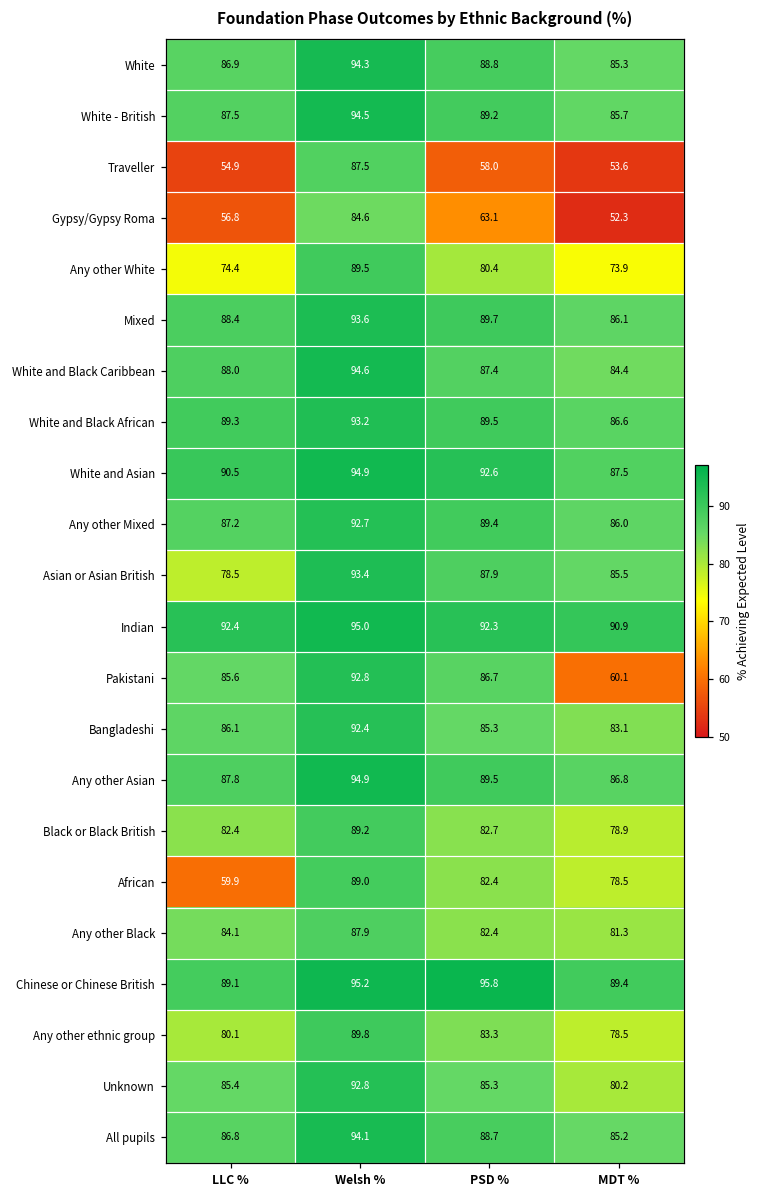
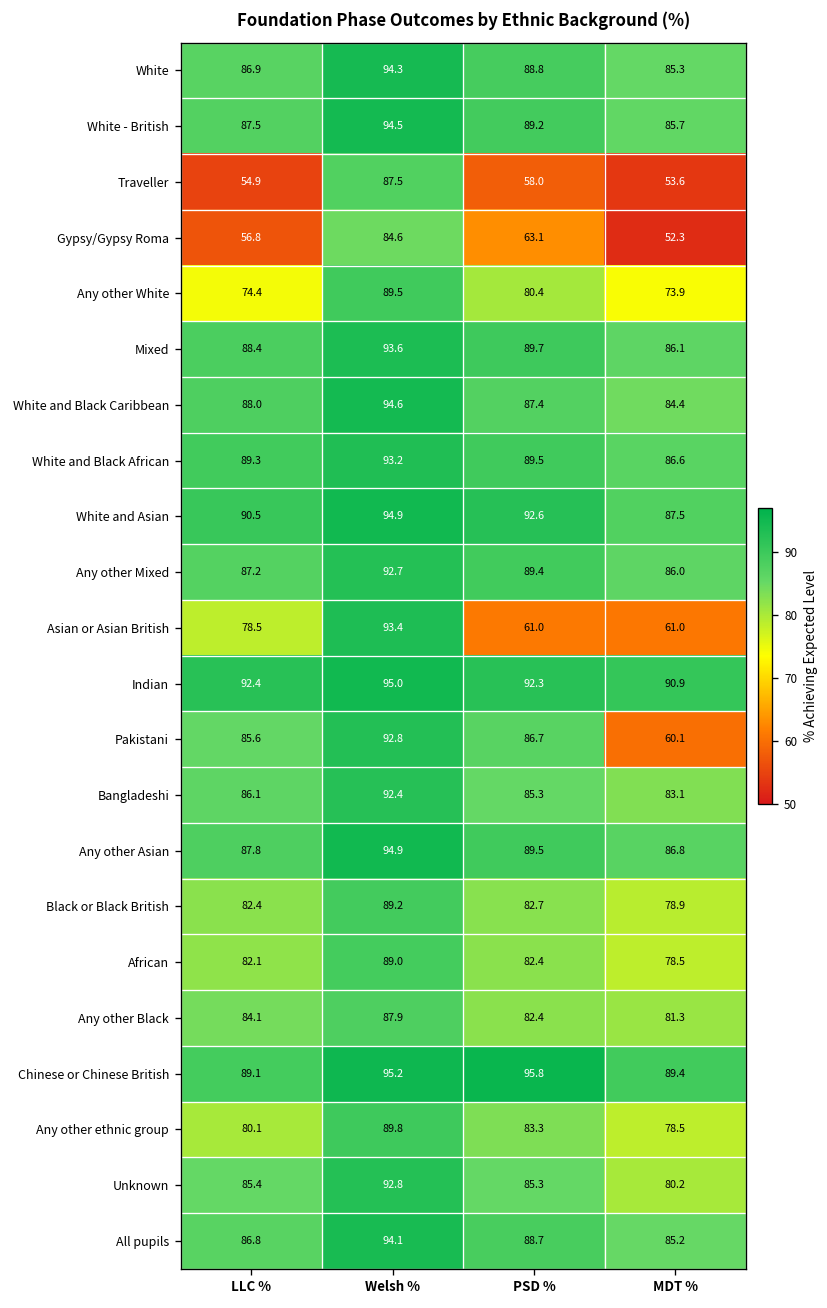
  {
    "White": {
      "LLC %": 86.9,
      "Welsh %": 94.3,
      "PSD %": 88.8,
      "MDT %": 85.3
    },
    "White - British": {
      "LLC %": 87.5,
      "Welsh %": 94.5,
      "PSD %": 89.2,
      "MDT %": 85.7
    },
    "Traveller": {
      "LLC %": 54.9,
      "Welsh %": 87.5,
      "PSD %": 58.0,
      "MDT %": 53.6
    },
    "Gypsy/Gypsy Roma": {
      "LLC %": 56.8,
      "Welsh %": 84.6,
      "PSD %": 63.1,
      "MDT %": 52.3
    },
    "Any other White": {
      "LLC %": 74.4,
      "Welsh %": 89.5,
      "PSD %": 80.4,
      "MDT %": 73.9
    },
    "Mixed": {
      "LLC %": 88.4,
      "Welsh %": 93.6,
      "PSD %": 89.7,
      "MDT %": 86.1
    },
    "White and Black Caribbean": {
      "LLC %": 88.0,
      "Welsh %": 94.6,
      "PSD %": 87.4,
      "MDT %": 84.4
    },
    "White and Black African": {
      "LLC %": 89.3,
      "Welsh %": 93.2,
      "PSD %": 89.5,
      "MDT %": 86.6
    },
    "White and Asian": {
      "LLC %": 90.5,
      "Welsh %": 94.9,
      "PSD %": 92.6,
      "MDT %": 87.5
    },
    "Any other Mixed": {
      "LLC %": 87.2,
      "Welsh %": 92.7,
      "PSD %": 89.4,
      "MDT %": 86.0
    },
    "Asian or Asian British": {
      "LLC %": 78.5,
      "Welsh %": 93.4,
-     "PSD %": 87.9,
-     "MDT %": 85.5
+     "PSD %": 61.0,
+     "MDT %": 61.0
    },
    "Indian": {
      "LLC %": 92.4,
      "Welsh %": 95.0,
      "PSD %": 92.3,
      "MDT %": 90.9
    },
    "Pakistani": {
      "LLC %": 85.6,
      "Welsh %": 92.8,
      "PSD %": 86.7,
      "MDT %": 60.1
    },
    "Bangladeshi": {
      "LLC %": 86.1,
      "Welsh %": 92.4,
      "PSD %": 85.3,
      "MDT %": 83.1
    },
    "Any other Asian": {
      "LLC %": 87.8,
      "Welsh %": 94.9,
      "PSD %": 89.5,
      "MDT %": 86.8
    },
    "Black or Black British": {
      "LLC %": 82.4,
      "Welsh %": 89.2,
      "PSD %": 82.7,
      "MDT %": 78.9
    },
    "African": {
-     "LLC %": 59.9,
+     "LLC %": 82.1,
      "Welsh %": 89.0,
      "PSD %": 82.4,
      "MDT %": 78.5
    },
    "Any other Black": {
      "LLC %": 84.1,
      "Welsh %": 87.9,
      "PSD %": 82.4,
      "MDT %": 81.3
    },
    "Chinese or Chinese British": {
      "LLC %": 89.1,
      "Welsh %": 95.2,
      "PSD %": 95.8,
      "MDT %": 89.4
    },
    "Any other ethnic group": {
      "LLC %": 80.1,
      "Welsh %": 89.8,
      "PSD %": 83.3,
      "MDT %": 78.5
    },
    "Unknown": {
      "LLC %": 85.4,
      "Welsh %": 92.8,
      "PSD %": 85.3,
      "MDT %": 80.2
    },
    "All pupils": {
      "LLC %": 86.8,
      "Welsh %": 94.1,
      "PSD %": 88.7,
      "MDT %": 85.2
    }
  }
